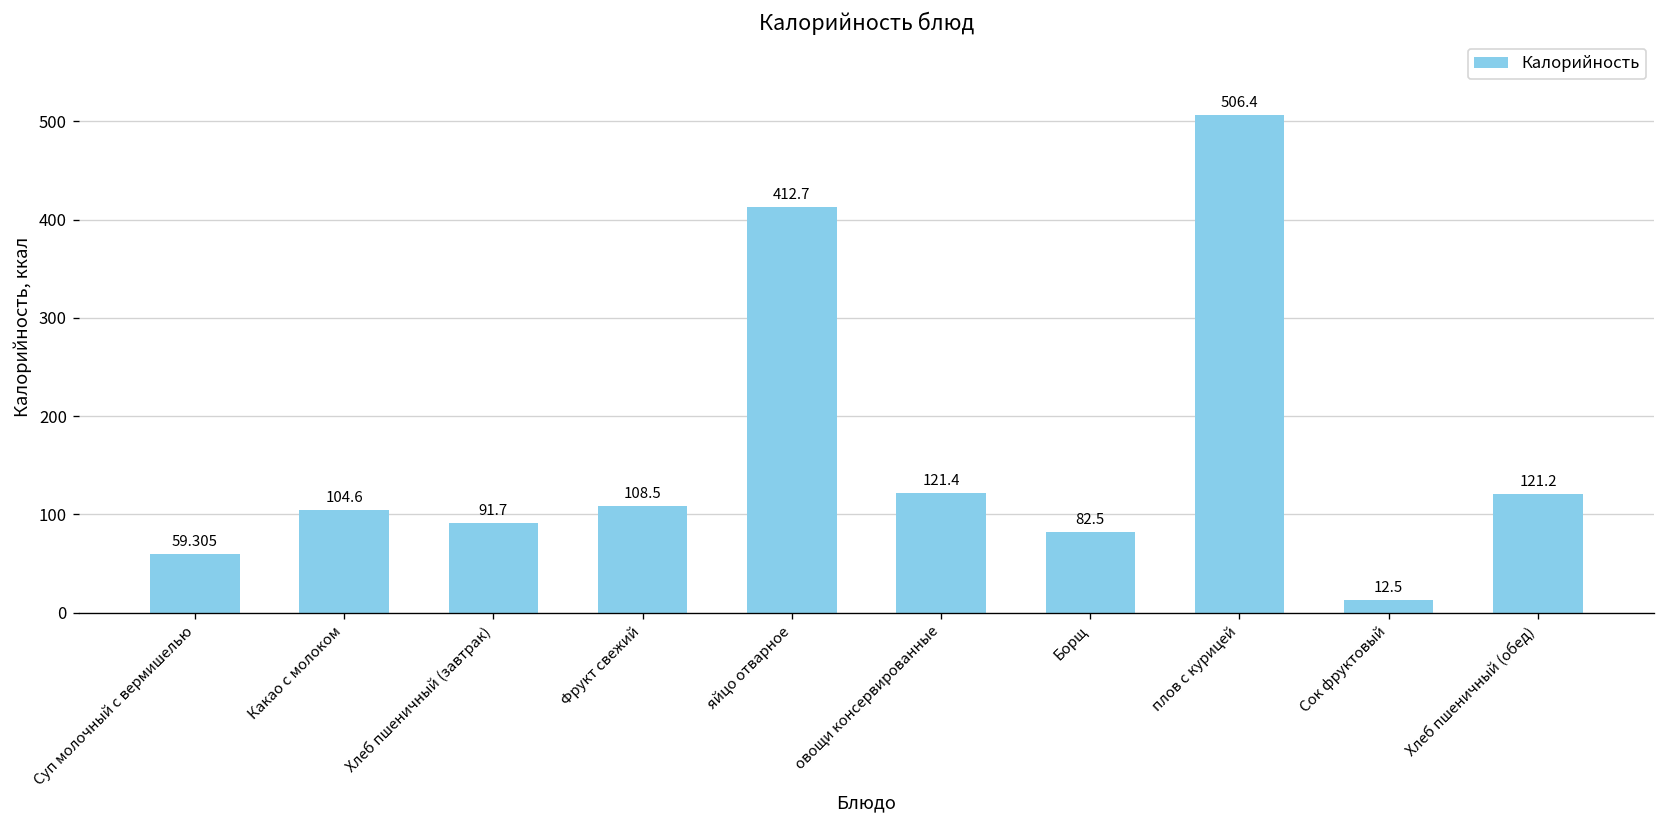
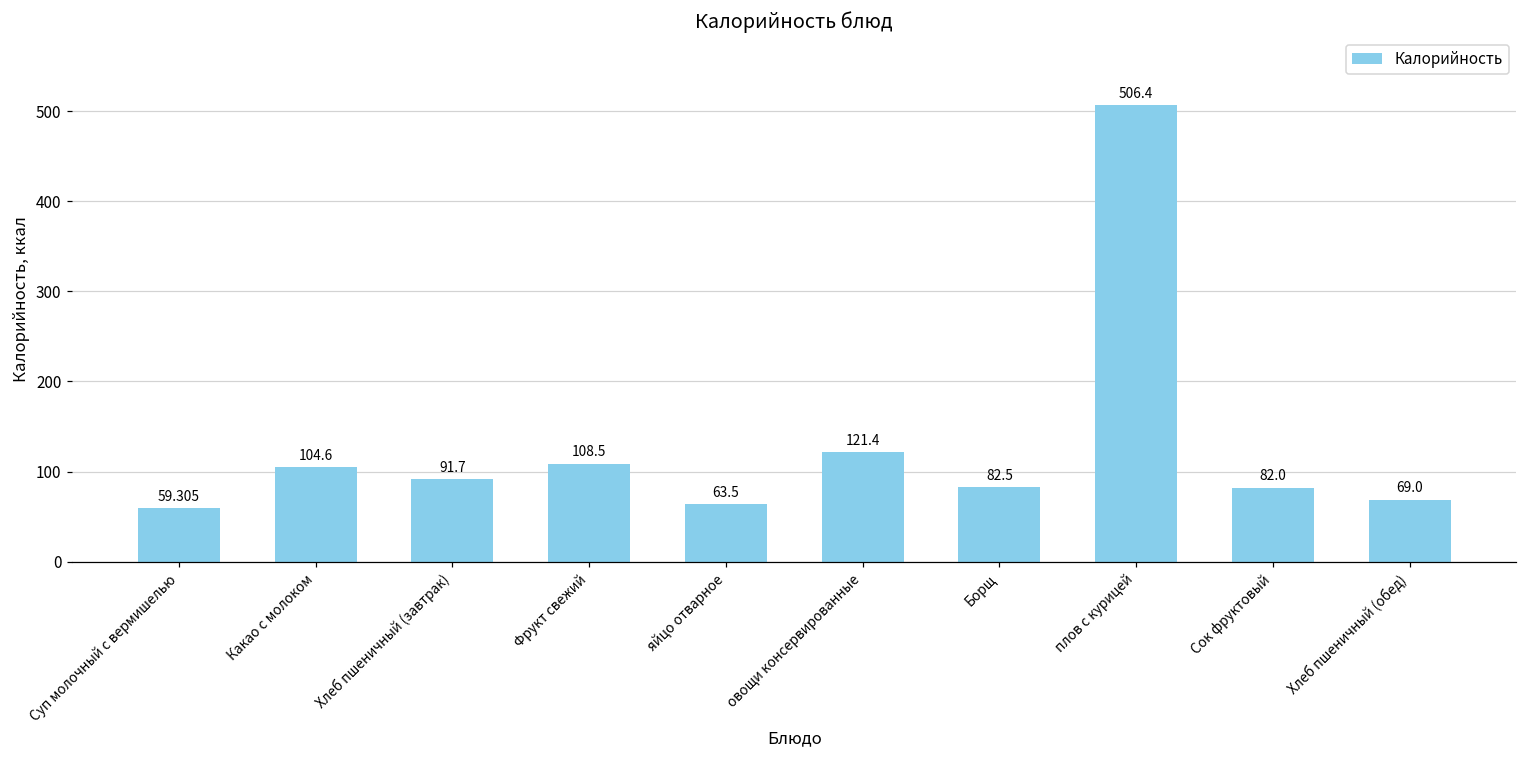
  {
    "Суп молочный с вермишелью": 59.305,
    "Какао с молоком": 104.6,
    "Хлеб пшеничный (завтрак)": 91.7,
    "Фрукт свежий": 108.5,
-   "яйцо отварное": 412.7,
+   "яйцо отварное": 63.5,
    "овощи консервированные": 121.4,
    "Борщ": 82.5,
    "плов с курицей": 506.4,
-   "Сок фруктовый": 12.5,
-   "Хлеб пшеничный (обед)": 121.2
+   "Сок фруктовый": 82.0,
+   "Хлеб пшеничный (обед)": 69.0
  }
